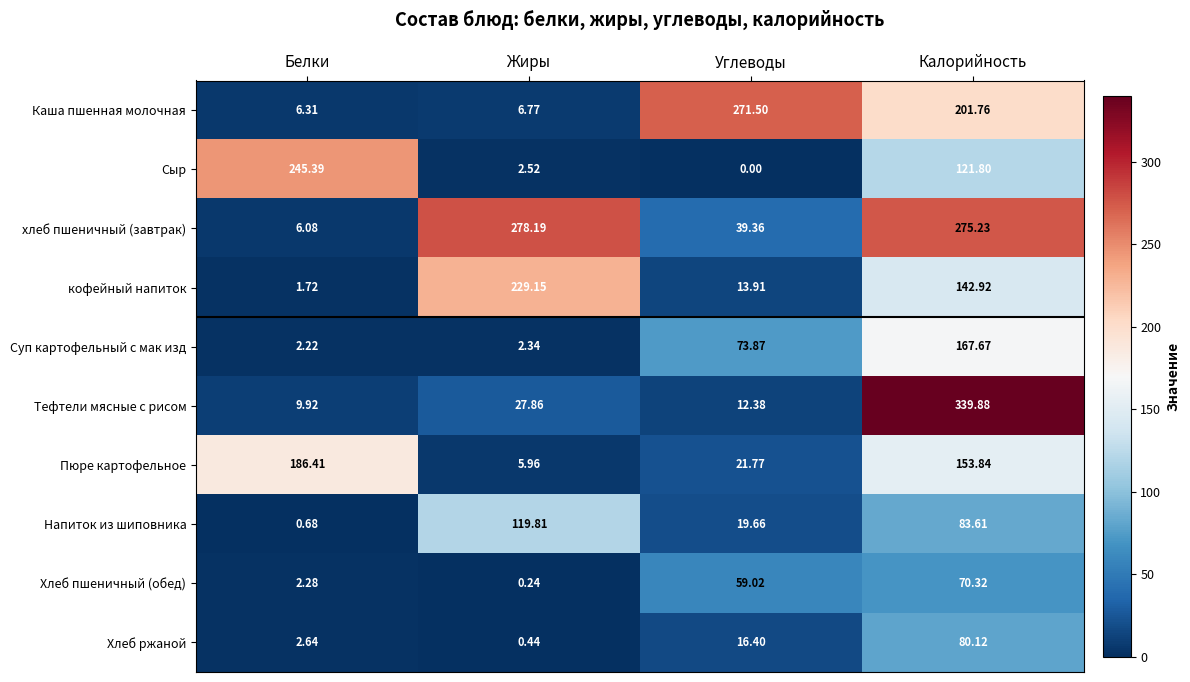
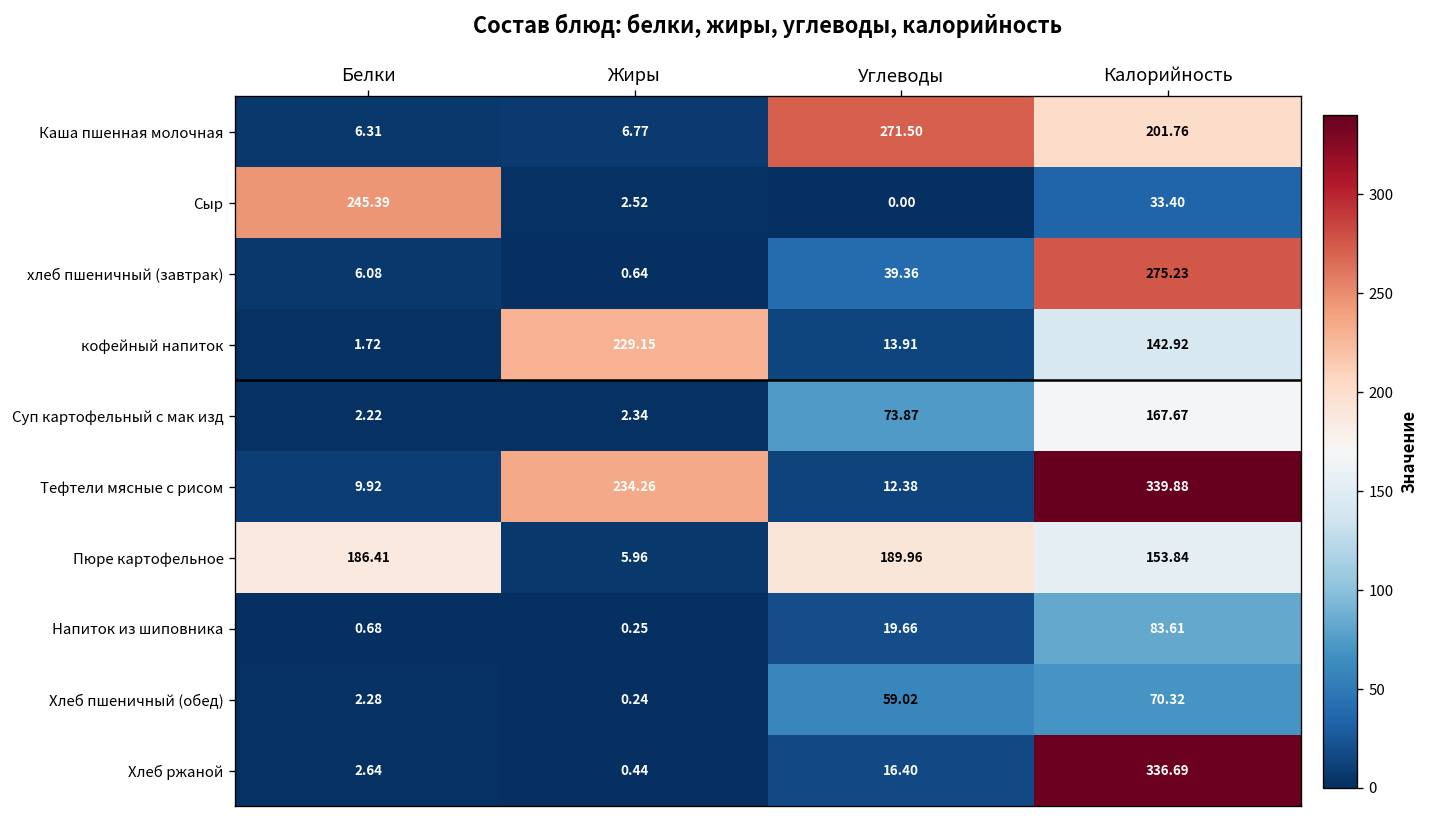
  {
    "Каша пшенная молочная": {
      "Белки": 6.31,
      "Жиры": 6.77,
      "Углеводы": 271.50,
      "Калорийность": 201.76
    },
    "Сыр": {
      "Белки": 245.39,
      "Жиры": 2.52,
      "Углеводы": 0.00,
-     "Калорийность": 121.80
+     "Калорийность": 33.40
    },
    "хлеб пшеничный (завтрак)": {
      "Белки": 6.08,
-     "Жиры": 278.19,
+     "Жиры": 0.64,
      "Углеводы": 39.36,
      "Калорийность": 275.23
    },
    "кофейный напиток": {
      "Белки": 1.72,
      "Жиры": 229.15,
      "Углеводы": 13.91,
      "Калорийность": 142.92
    },
    "Суп картофельный с мак изд": {
      "Белки": 2.22,
      "Жиры": 2.34,
      "Углеводы": 73.87,
      "Калорийность": 167.67
    },
    "Тефтели мясные с рисом": {
      "Белки": 9.92,
-     "Жиры": 27.86,
+     "Жиры": 234.26,
      "Углеводы": 12.38,
      "Калорийность": 339.88
    },
    "Пюре картофельное": {
      "Белки": 186.41,
      "Жиры": 5.96,
-     "Углеводы": 21.77,
+     "Углеводы": 189.96,
      "Калорийность": 153.84
    },
    "Напиток из шиповника": {
      "Белки": 0.68,
-     "Жиры": 119.81,
+     "Жиры": 0.25,
      "Углеводы": 19.66,
      "Калорийность": 83.61
    },
    "Хлеб пшеничный (обед)": {
      "Белки": 2.28,
      "Жиры": 0.24,
      "Углеводы": 59.02,
      "Калорийность": 70.32
    },
    "Хлеб ржаной": {
      "Белки": 2.64,
      "Жиры": 0.44,
      "Углеводы": 16.40,
-     "Калорийность": 80.12
+     "Калорийность": 336.69
    }
  }
